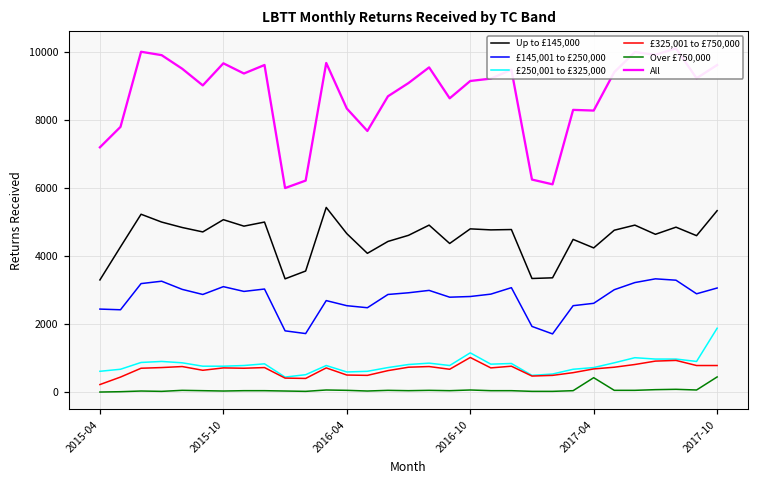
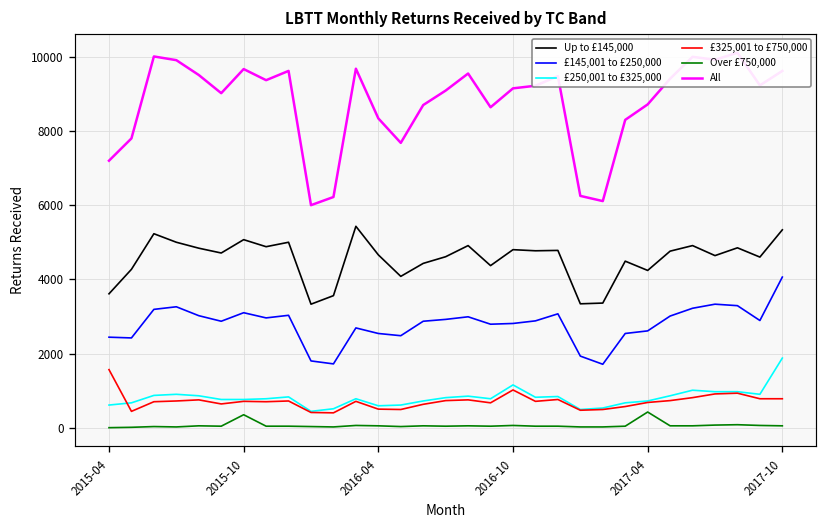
  {
    "Up to £145,000": {
-     "2015-04": 3300,
+     "2015-04": 3600,
      "2015-10": 5100,
      "2016-04": 4700,
      "2016-10": 4800,
      "2017-04": 4200,
      "2017-10": 5300
    },
    "£145,001 to £250,000": {
      "2015-04": 2400,
      "2015-10": 3100,
      "2016-04": 2500,
      "2016-10": 2800,
      "2017-04": 2600,
-     "2017-10": 3100
+     "2017-10": 4100
    },
    "£250,001 to £325,000": {
      "2015-04": 600,
      "2016-04": 600,
      "2016-10": 1200,
      "2017-10": 1900
    },
    "£325,001 to £750,000": {
-     "2015-04": 200,
+     "2015-04": 1600,
      "2016-04": 500,
      "2016-10": 1000,
      "2017-10": 800
    },
    "Over £750,000": {
      "2015-04": 0,
-     "2015-10": 0,
+     "2015-10": 300,
      "2016-04": 100,
      "2016-10": 100,
      "2017-04": 400,
-     "2017-10": 400
+     "2017-10": 100
    },
    "All": {
      "2015-04": 7200,
      "2015-10": 9700,
      "2016-04": 8300,
      "2016-10": 9200,
-     "2017-04": 8300
+     "2017-04": 8700
    }
  }
